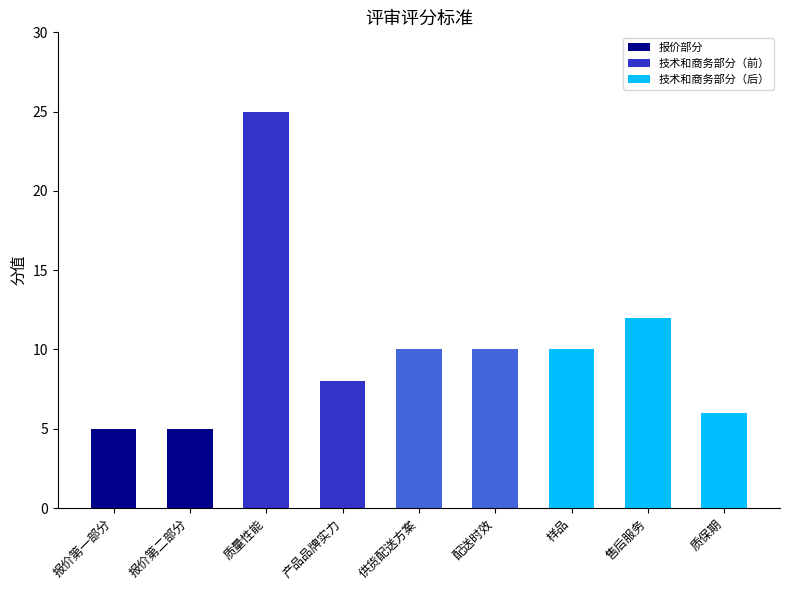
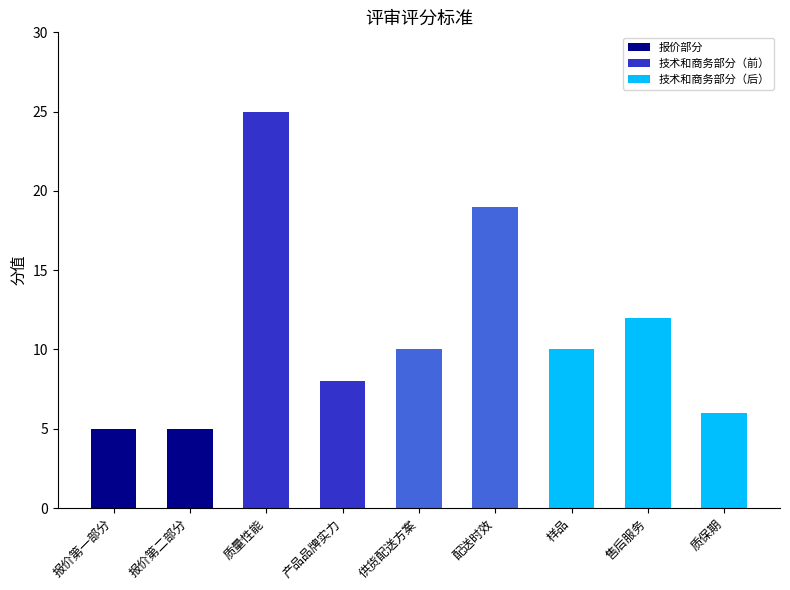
  {
    "报价第一部分": 5,
    "报价第二部分": 5,
    "质量性能": 25,
    "产品品牌实力": 8,
    "供货配送方案": 10,
-   "配送时效": 10,
+   "配送时效": 19,
    "样品": 10,
    "售后服务": 12,
    "质保期": 6
  }
